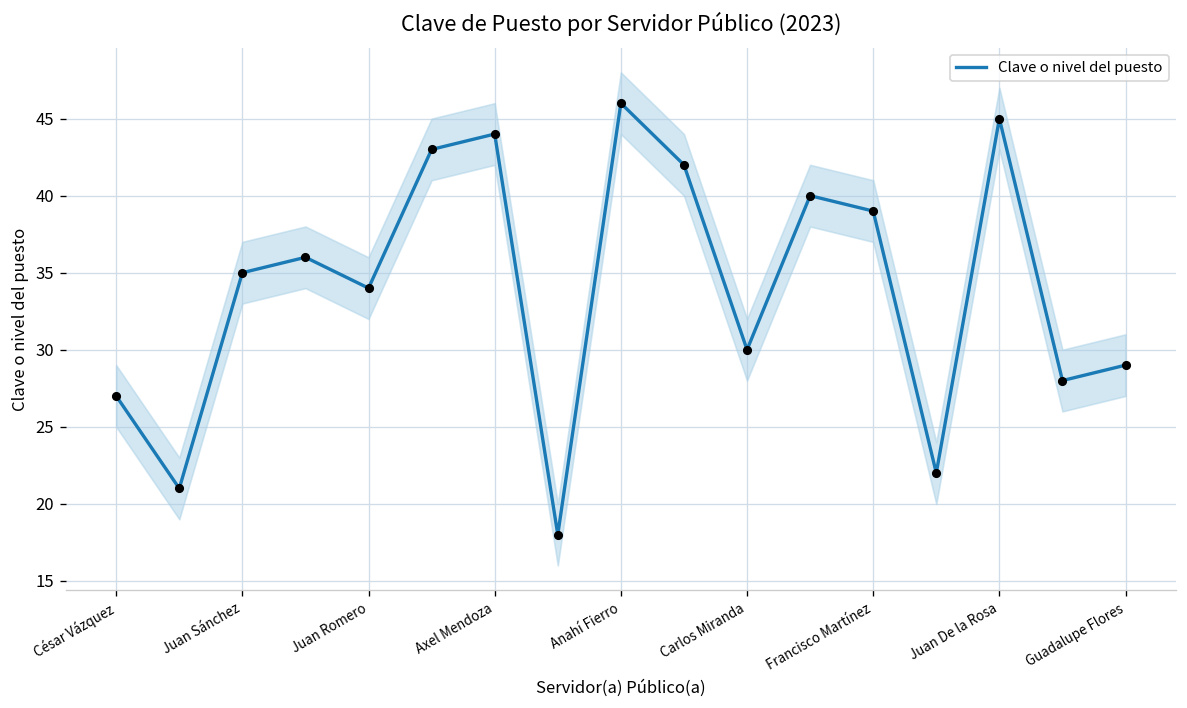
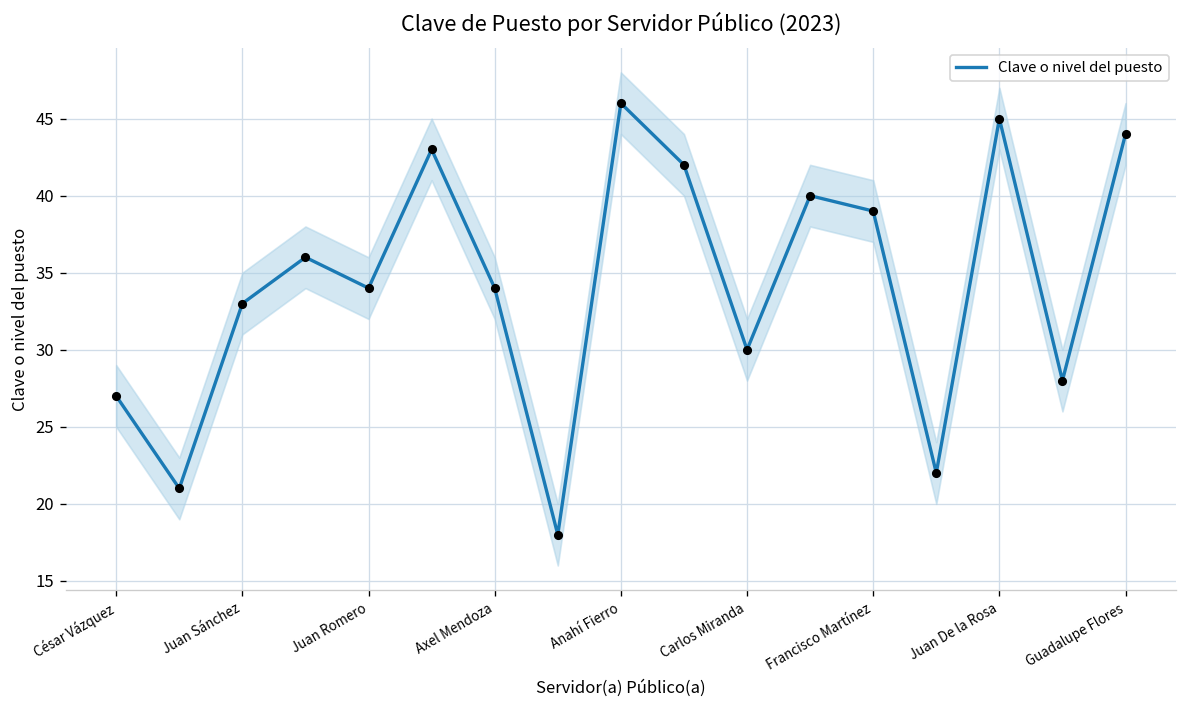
  {
    "Clave o nivel del puesto": {
      "César Vázquez": 27,
-     "Juan Sánchez": 35,
+     "Juan Sánchez": 33,
      "Juan Romero": 34,
-     "Axel Mendoza": 44,
+     "Axel Mendoza": 34,
      "Anahí Fierro": 46,
      "Carlos Miranda": 30,
      "Francisco Martínez": 39,
      "Juan De la Rosa": 45,
-     "Guadalupe Flores": 29
+     "Guadalupe Flores": 44
    }
  }
